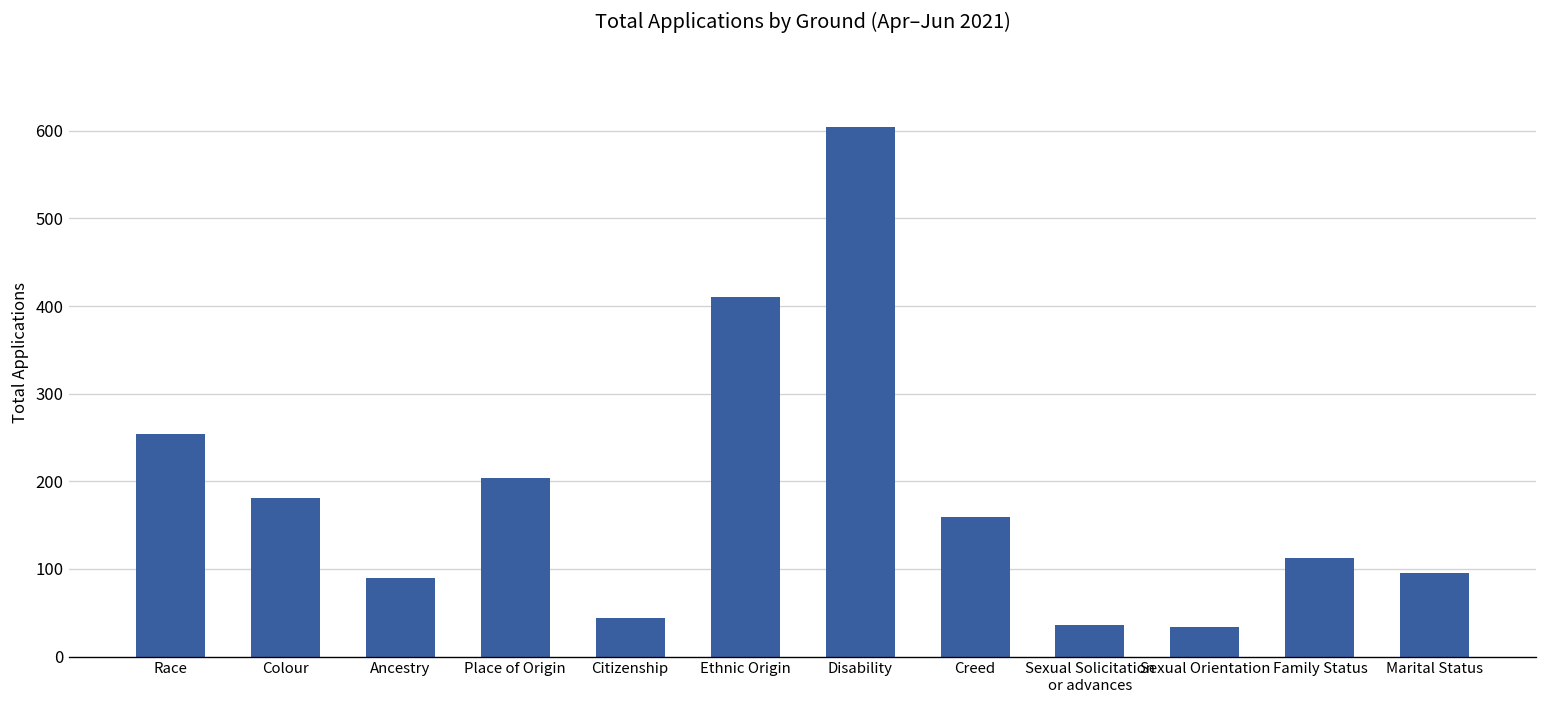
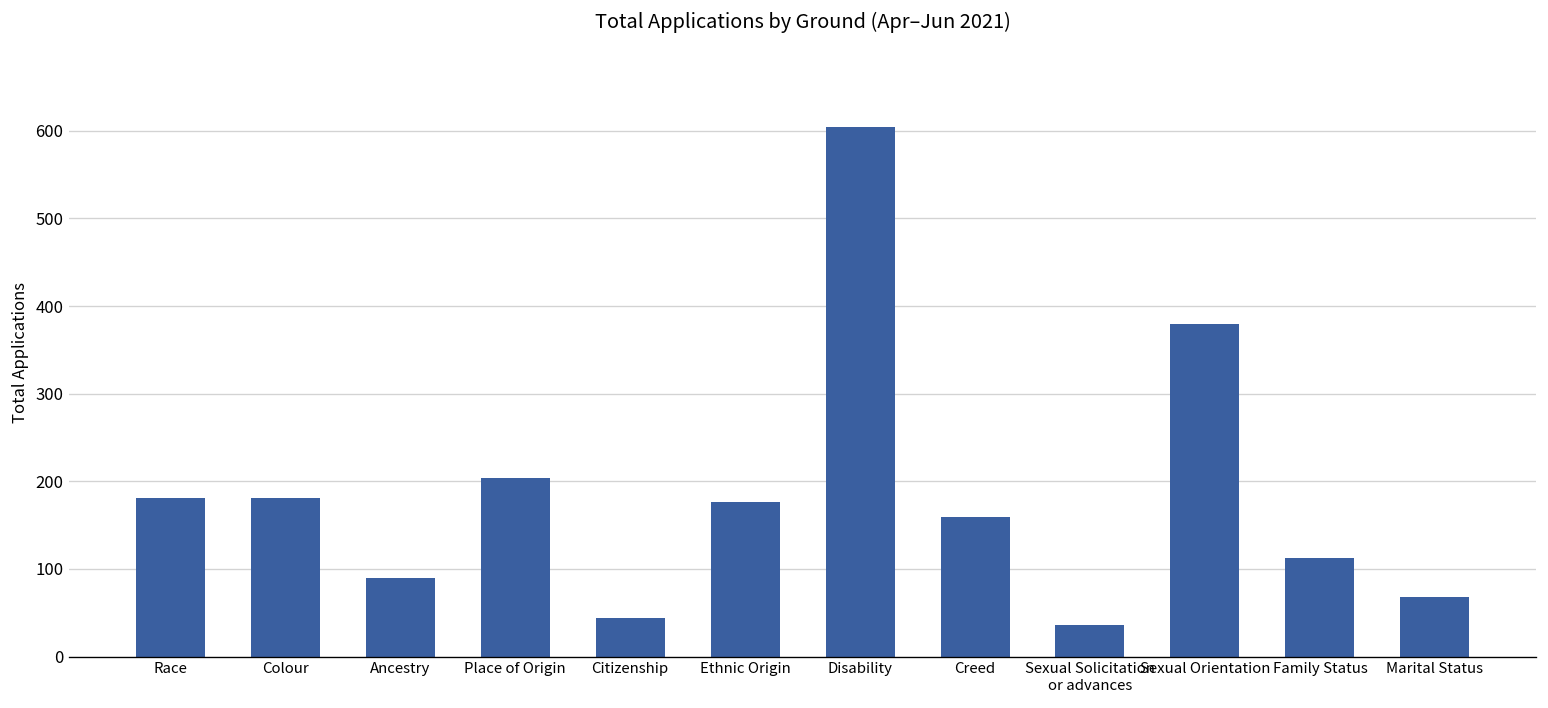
  {
-   "Race": 250,
+   "Race": 180,
    "Colour": 180,
    "Ancestry": 90,
    "Place of Origin": 200,
    "Citizenship": 40,
-   "Ethnic Origin": 410,
+   "Ethnic Origin": 180,
    "Disability": 600,
    "Creed": 160,
    "Sexual Solicitation or advances": 40,
-   "Sexual Orientation": 30,
+   "Sexual Orientation": 380,
    "Family Status": 110,
-   "Marital Status": 100
+   "Marital Status": 70
  }
